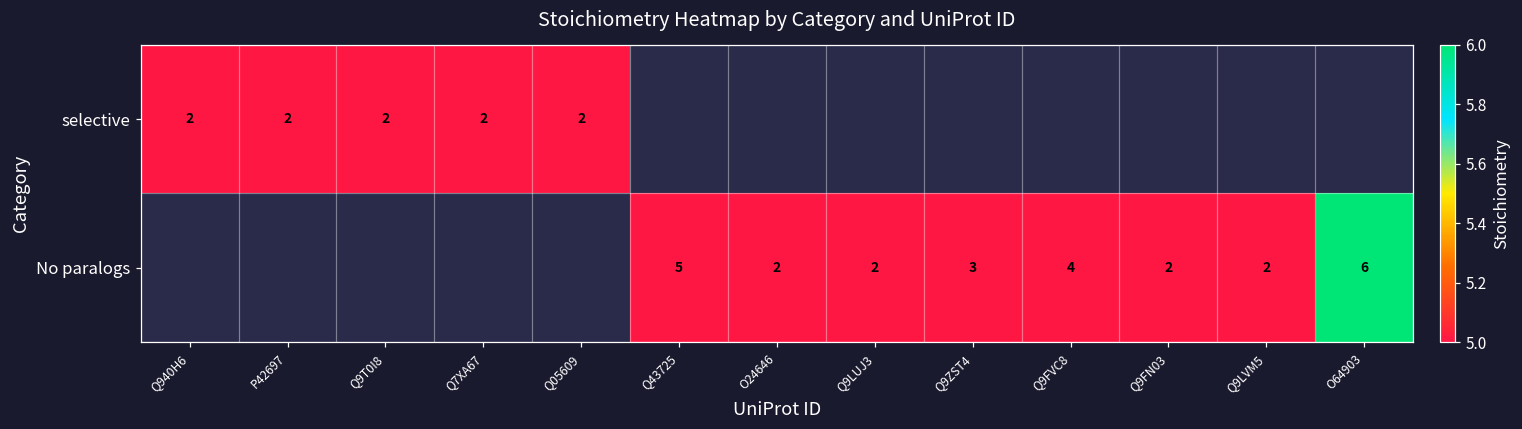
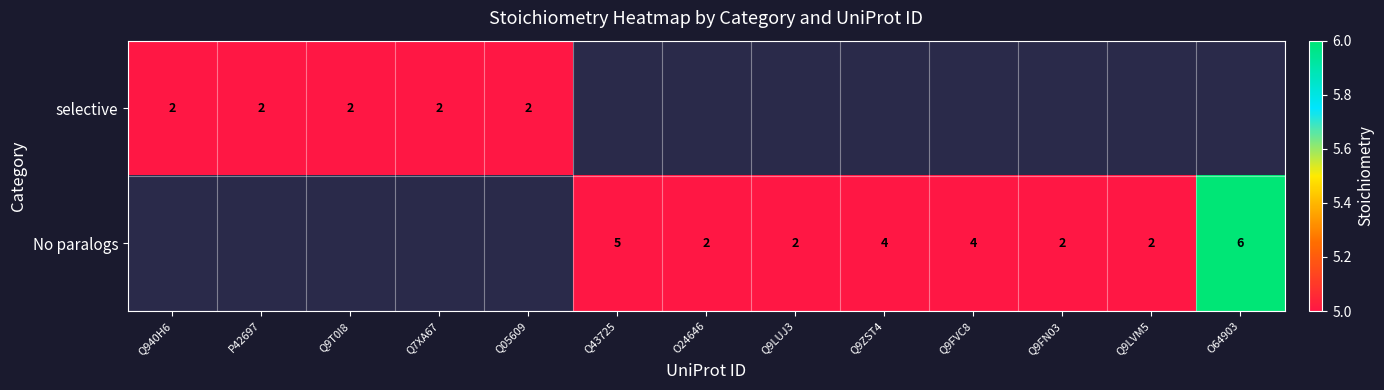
  {
    "selective": {
      "Q940H6": 2,
      "P42697": 2,
      "Q9T0I8": 2,
      "Q7XA67": 2,
      "Q05609": 2
    },
    "No paralogs": {
      "Q43725": 5,
      "O24646": 2,
      "Q9LUJ3": 2,
-     "Q9ZST4": 3,
+     "Q9ZST4": 4,
      "Q9FVC8": 4,
      "Q9FN03": 2,
      "Q9LVM5": 2,
      "O64903": 6
    }
  }
